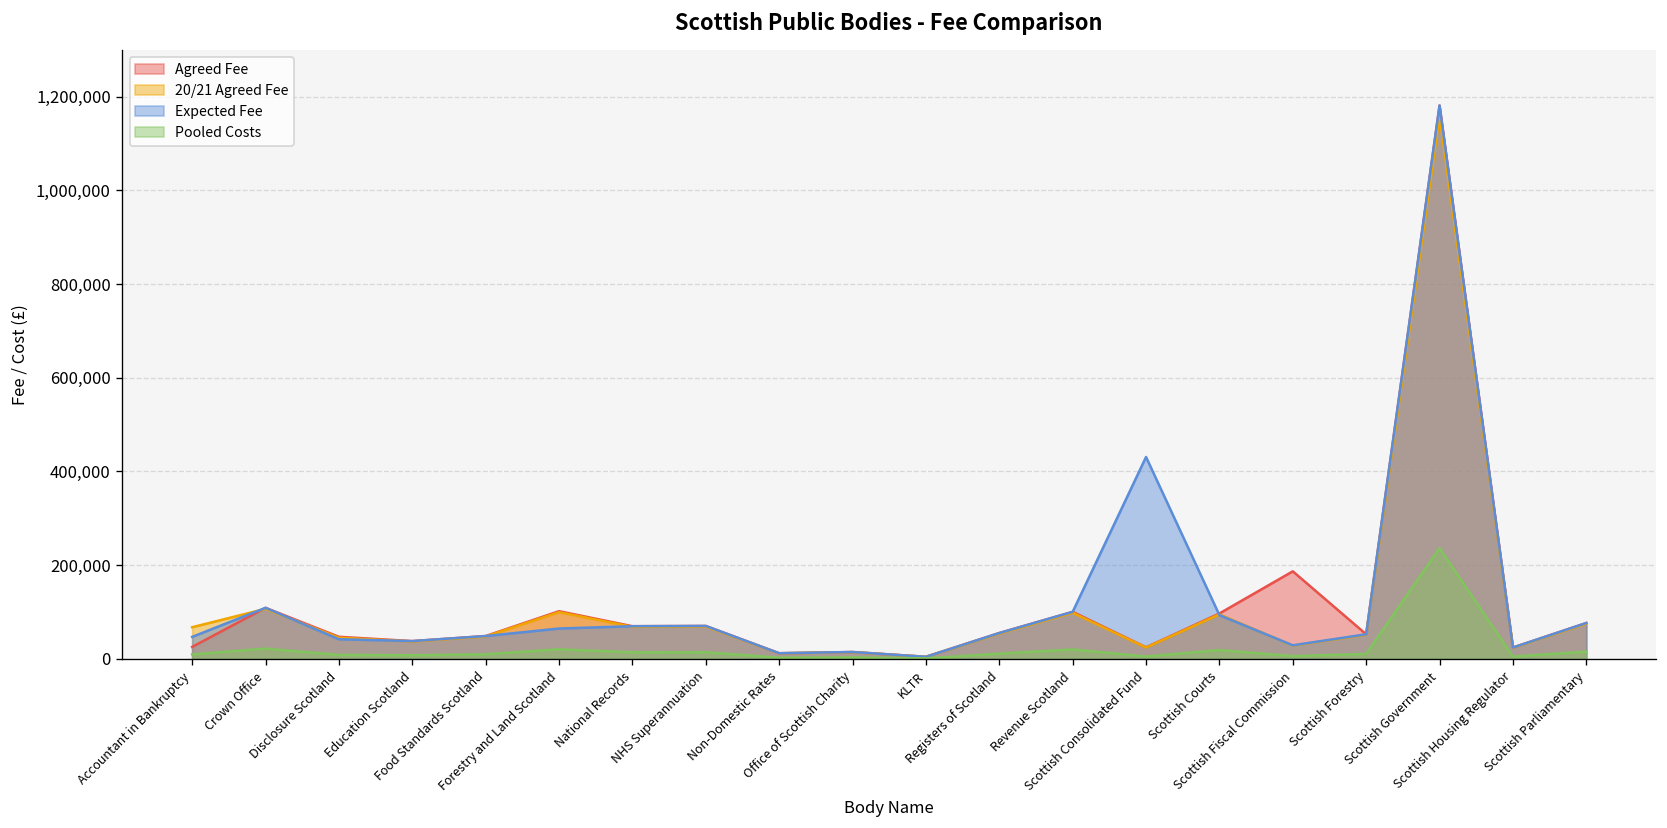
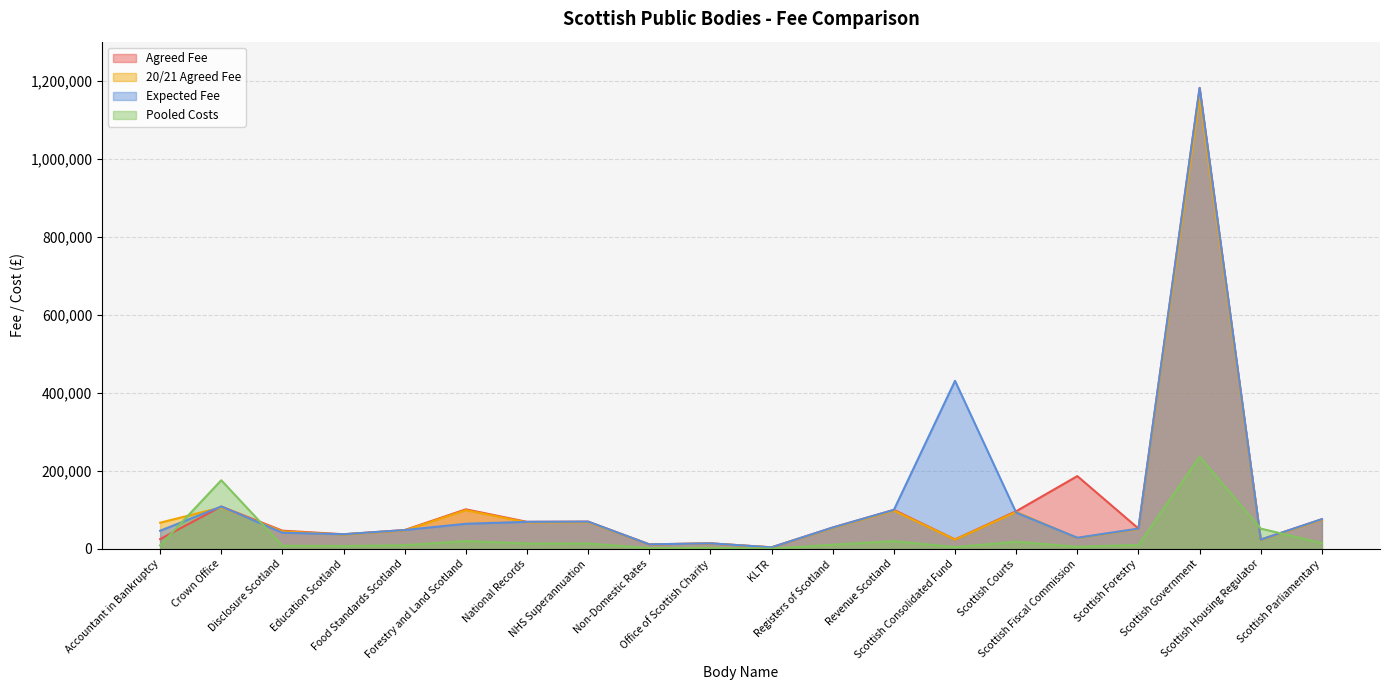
  {
    "Agreed Fee": {
      "Accountant in Bankruptcy": "30,000",
      "Scottish Fiscal Commission": "190,000"
    },
    "20/21 Agreed Fee": {
      "Accountant in Bankruptcy": "70,000",
      "Scottish Government": "1,160,000"
    },
    "Expected Fee": {
      "Accountant in Bankruptcy": "50,000",
      "Forestry and Land Scotland": "60,000",
      "Scottish Consolidated Fund": "430,000"
    },
    "Pooled Costs": {
      "Accountant in Bankruptcy": "10,000",
-     "Crown Office": "20,000",
+     "Crown Office": "180,000",
      "Disclosure Scotland": "10,000",
      "Education Scotland": "10,000",
      "Food Standards Scotland": "10,000",
      "Forestry and Land Scotland": "20,000",
      "National Records": "10,000",
      "NHS Superannuation": "10,000",
      "Non-Domestic Rates": "0",
      "Office of Scottish Charity": "0",
      "Registers of Scotland": "10,000",
      "Revenue Scotland": "20,000",
      "Scottish Consolidated Fund": "0",
      "Scottish Courts": "20,000",
      "Scottish Fiscal Commission": "10,000",
      "Scottish Forestry": "10,000",
      "Scottish Government": "240,000",
-     "Scottish Housing Regulator": "0",
+     "Scottish Housing Regulator": "50,000",
      "Scottish Parliamentary": "20,000"
    }
  }
